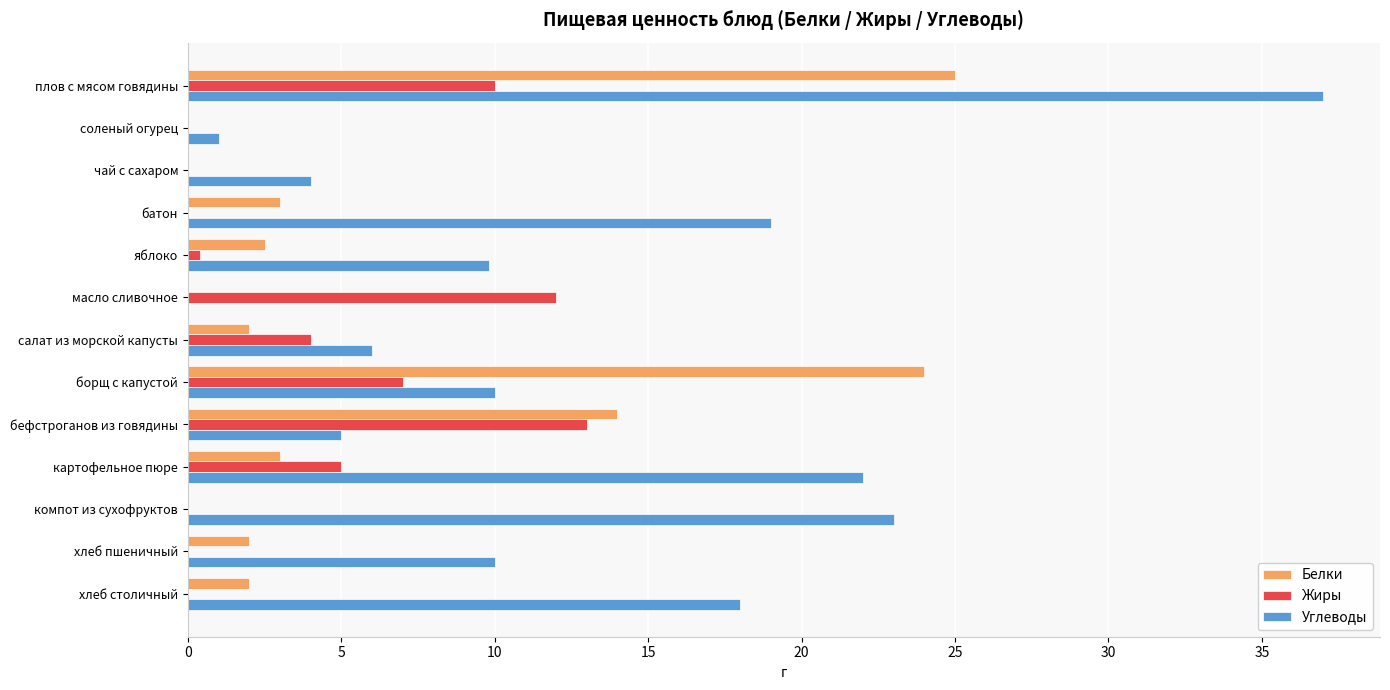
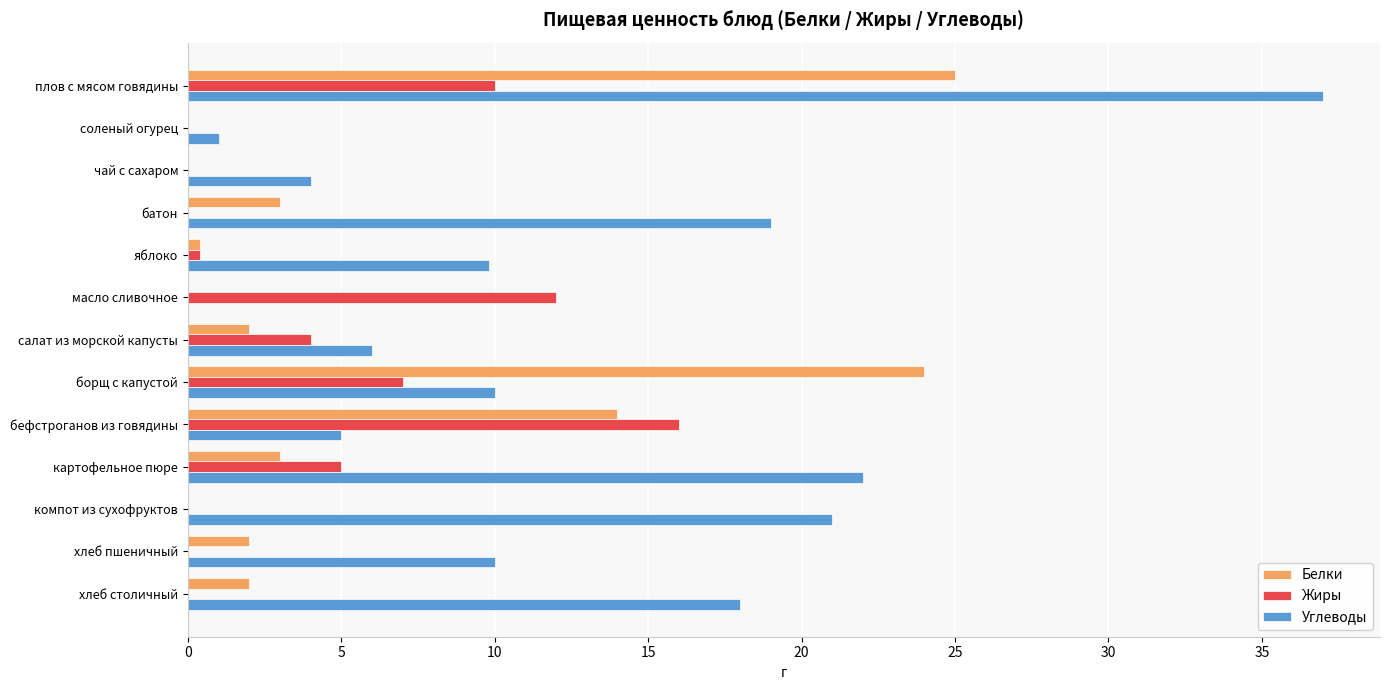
  {
    "Белки": {
      "плов с мясом говядины": 25.0,
      "соленый огурец": 0.0,
      "чай с сахаром": 0.0,
      "батон": 3.0,
-     "яблоко": 2.5,
+     "яблоко": 0.4,
      "масло сливочное": 0.0,
      "салат из морской капусты": 2.0,
      "борщ с капустой": 24.0,
      "бефстроганов из говядины": 14.0,
      "картофельное пюре": 3.0,
      "компот из сухофруктов": 0.0,
      "хлеб пшеничный": 2.0,
      "хлеб столичный": 2.0
    },
    "Жиры": {
      "плов с мясом говядины": 10,
      "соленый огурец": 0,
      "чай с сахаром": 0,
      "батон": 0,
      "яблоко": 0.4,
      "масло сливочное": 12,
      "салат из морской капусты": 4,
      "борщ с капустой": 7,
-     "бефстроганов из говядины": 13,
+     "бефстроганов из говядины": 16,
      "картофельное пюре": 5,
      "компот из сухофруктов": 0,
      "хлеб пшеничный": 0,
      "хлеб столичный": 0
    },
    "Углеводы": {
      "плов с мясом говядины": 37,
      "соленый огурец": 1,
      "чай с сахаром": 4,
      "батон": 19,
      "яблоко": 9.8,
      "масло сливочное": 0,
      "салат из морской капусты": 6,
      "борщ с капустой": 10,
      "бефстроганов из говядины": 5,
      "картофельное пюре": 22,
-     "компот из сухофруктов": 23,
+     "компот из сухофруктов": 21,
      "хлеб пшеничный": 10,
      "хлеб столичный": 18
    }
  }
